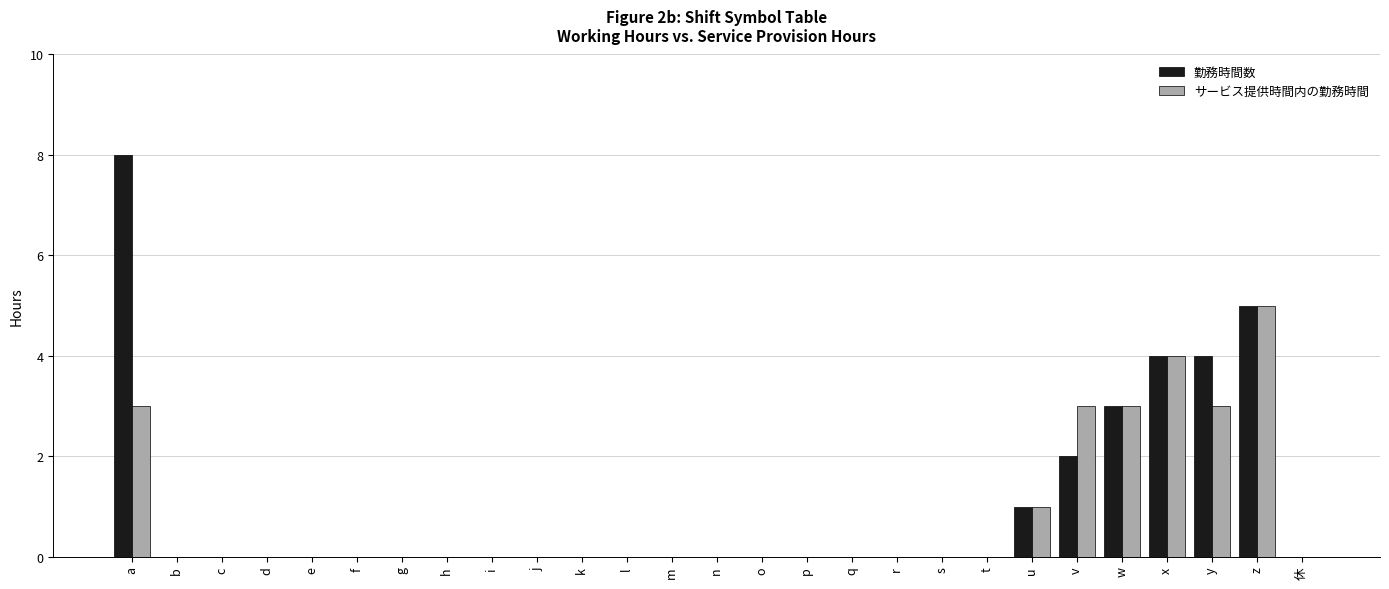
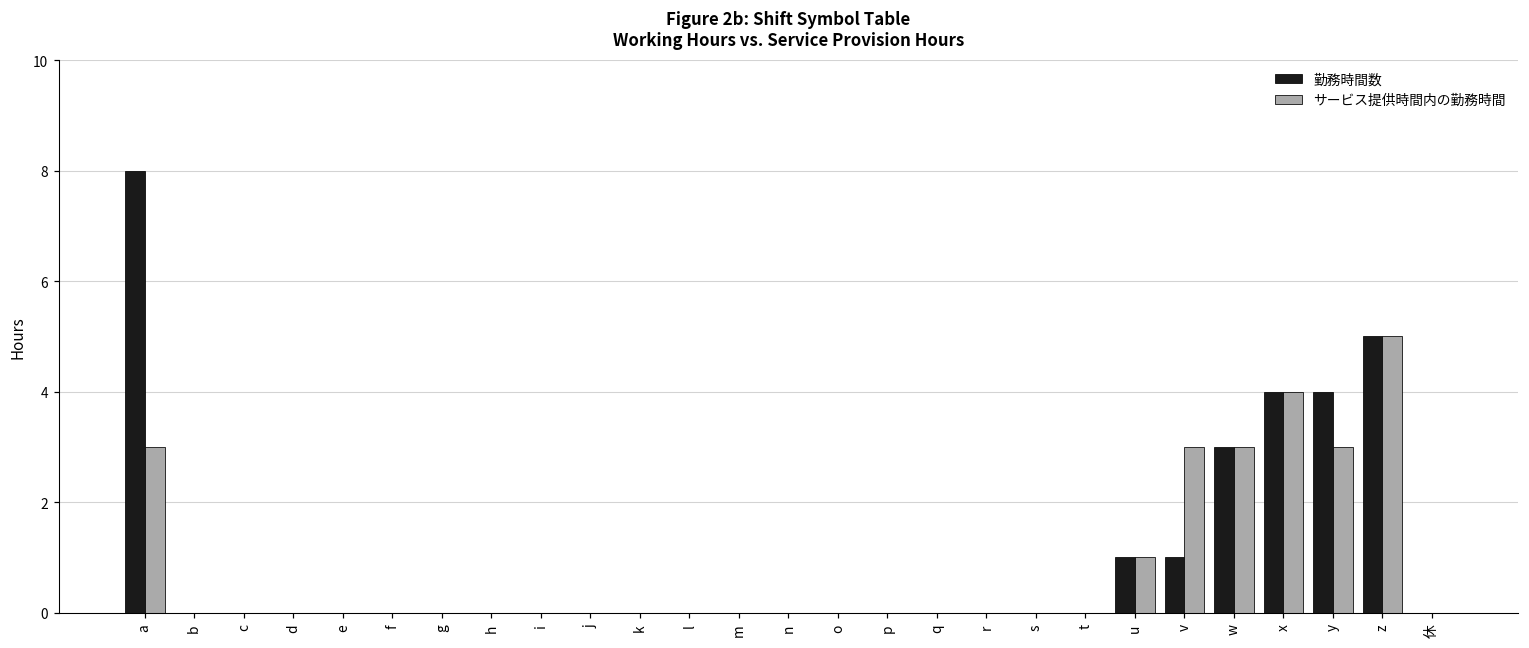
  {
    "勤務時間数": {
      "a": 8,
      "b": 0,
      "c": 0,
      "d": 0,
      "e": 0,
      "f": 0,
      "g": 0,
      "h": 0,
      "i": 0,
      "j": 0,
      "k": 0,
      "l": 0,
      "m": 0,
      "n": 0,
      "o": 0,
      "p": 0,
      "q": 0,
      "r": 0,
      "s": 0,
      "t": 0,
      "u": 1,
-     "v": 2,
+     "v": 1,
      "w": 3,
      "x": 4,
      "y": 4,
      "z": 5,
      "休": 0
    },
    "サービス提供時間内の勤務時間": {
      "a": 3,
      "b": 0,
      "c": 0,
      "d": 0,
      "e": 0,
      "f": 0,
      "g": 0,
      "h": 0,
      "i": 0,
      "j": 0,
      "k": 0,
      "l": 0,
      "m": 0,
      "n": 0,
      "o": 0,
      "p": 0,
      "q": 0,
      "r": 0,
      "s": 0,
      "t": 0,
      "u": 1,
      "v": 3,
      "w": 3,
      "x": 4,
      "y": 3,
      "z": 5,
      "休": 0
    }
  }
